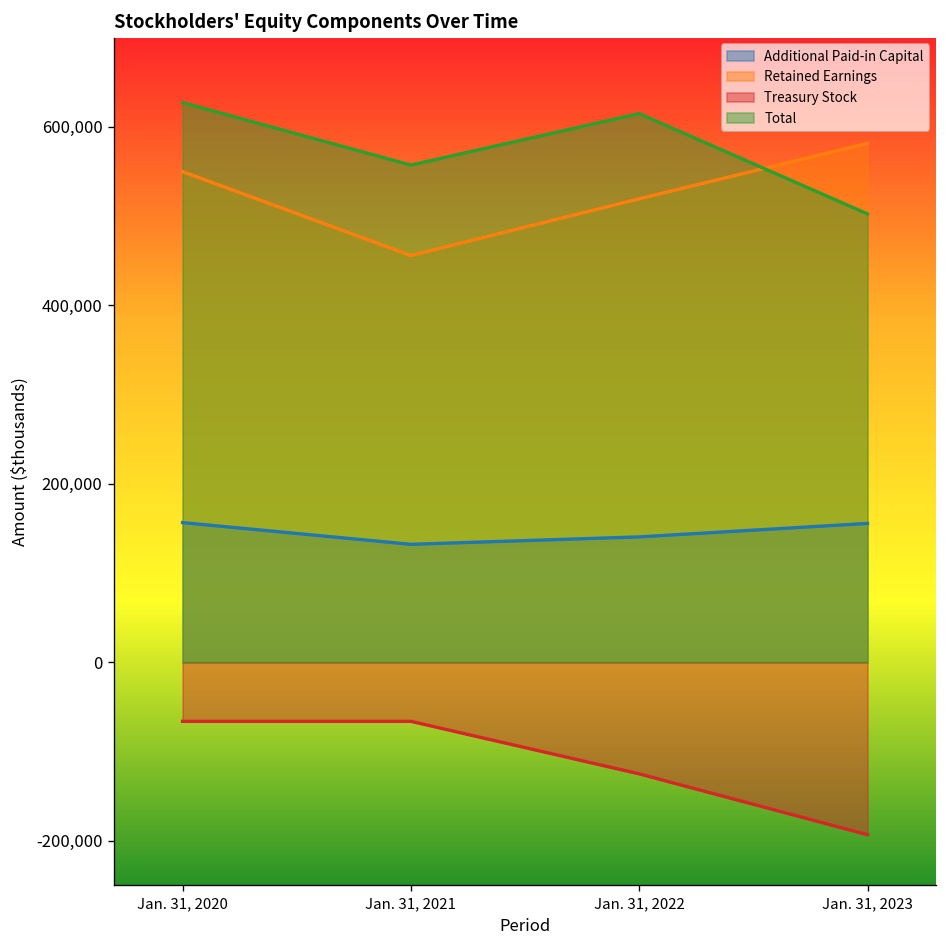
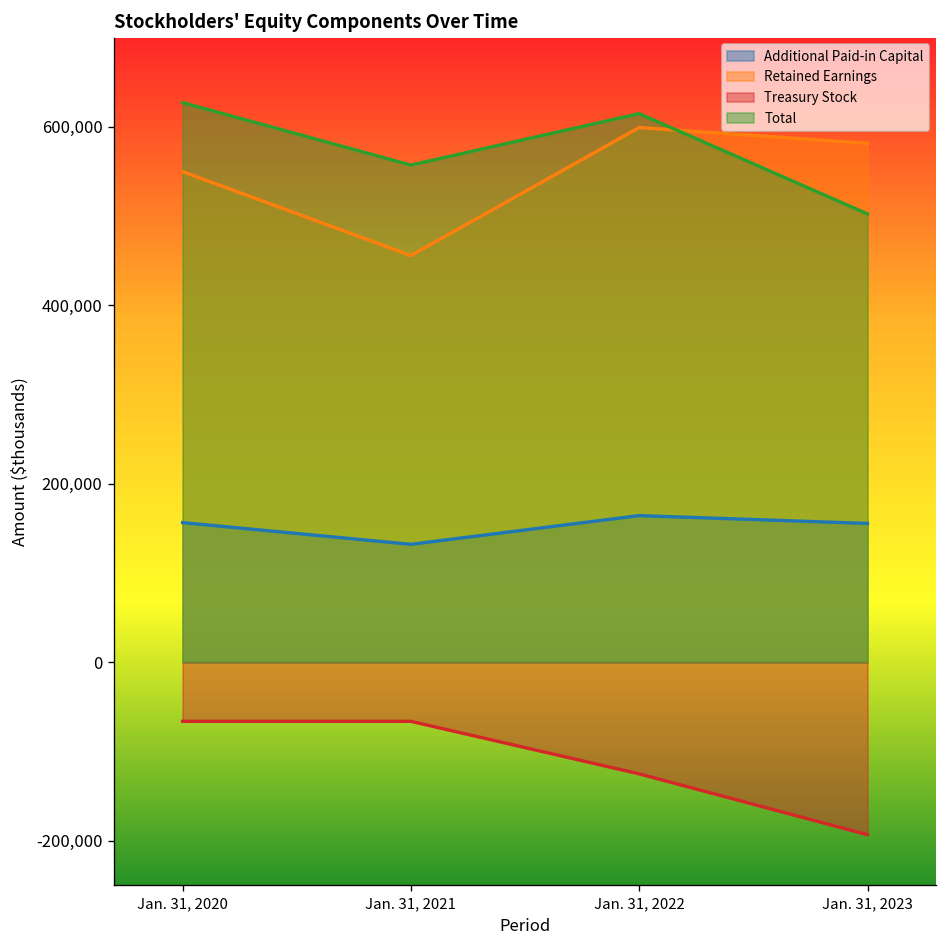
  {
    "Additional Paid-in Capital": {
      "Jan. 31, 2020": "160,000",
      "Jan. 31, 2021": "130,000",
-     "Jan. 31, 2022": "140,000",
+     "Jan. 31, 2022": "160,000",
      "Jan. 31, 2023": "160,000"
    },
    "Retained Earnings": {
      "Jan. 31, 2020": "550,000",
      "Jan. 31, 2021": "460,000",
-     "Jan. 31, 2022": "520,000",
+     "Jan. 31, 2022": "600,000",
      "Jan. 31, 2023": "580,000"
    },
    "Total": {
      "Jan. 31, 2020": "630,000",
      "Jan. 31, 2021": "560,000",
      "Jan. 31, 2022": "610,000",
      "Jan. 31, 2023": "500,000"
    }
  }
